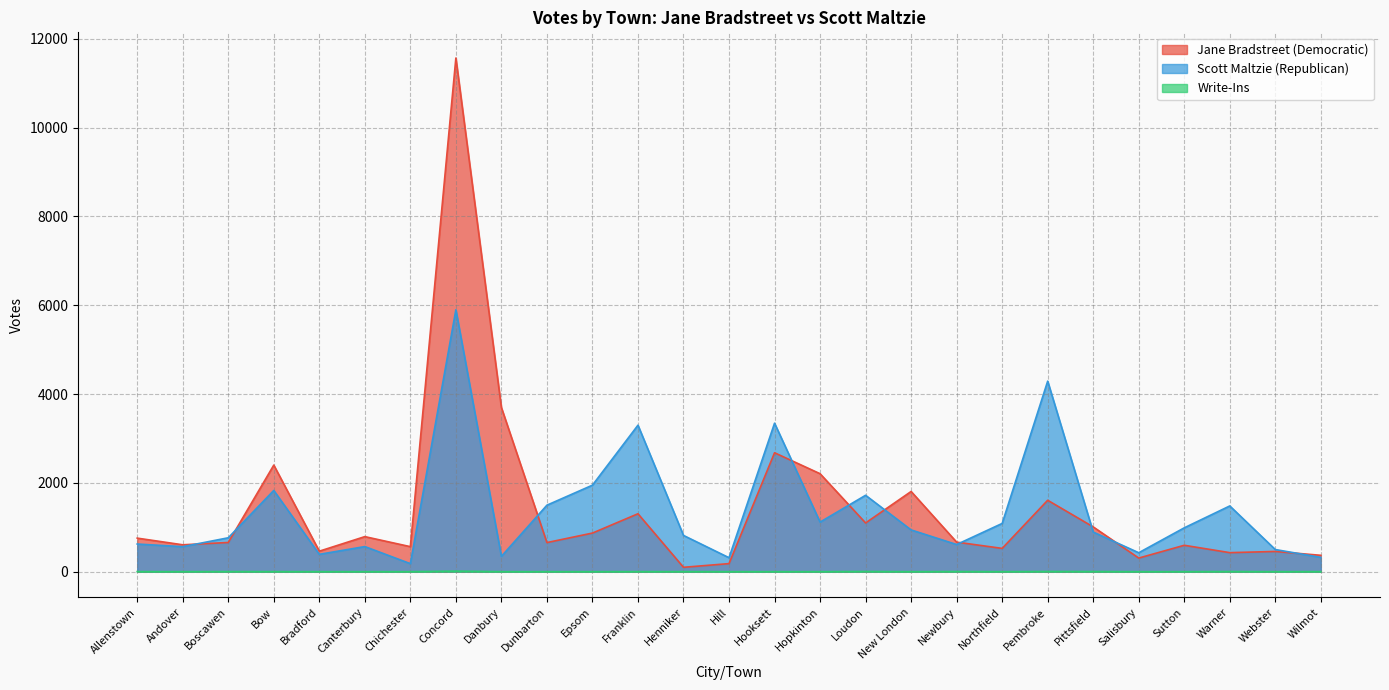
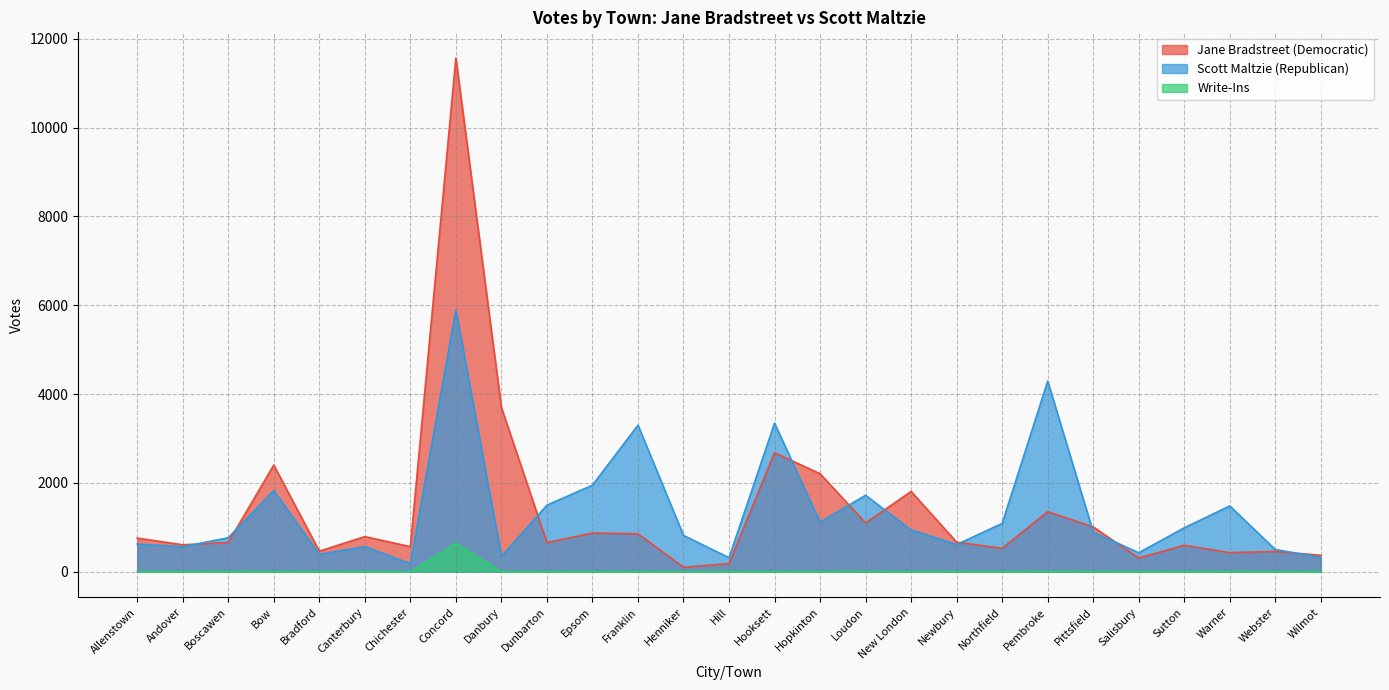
  {
    "Jane Bradstreet (Democratic)": {
      "Allenstown": 800,
      "Boscawen": 700,
      "Bow": 2400,
      "Bradford": 500,
      "Canterbury": 800,
      "Chichester": 600,
      "Concord": 11600,
      "Danbury": 3700,
      "Dunbarton": 700,
      "Epsom": 900,
-     "Franklin": 1300,
+     "Franklin": 900,
      "Henniker": 100,
      "Hill": 200,
      "Hooksett": 2700,
      "Hopkinton": 2200,
      "Loudon": 1100,
      "New London": 1800,
      "Northfield": 500,
-     "Pembroke": 1600,
+     "Pembroke": 1400,
      "Pittsfield": 1000,
      "Salisbury": 300,
      "Sutton": 600,
      "Warner": 400
    },
    "Scott Maltzie (Republican)": {
      "Allenstown": 600,
      "Boscawen": 800,
      "Bow": 1800,
      "Bradford": 400,
      "Canterbury": 600,
      "Chichester": 200,
      "Concord": 5900,
      "Danbury": 300,
      "Dunbarton": 1500,
      "Epsom": 1900,
      "Franklin": 3300,
      "Henniker": 800,
      "Hill": 300,
      "Hooksett": 3300,
      "Hopkinton": 1100,
      "Loudon": 1700,
      "New London": 900,
      "Northfield": 1100,
      "Pembroke": 4300,
      "Pittsfield": 900,
      "Salisbury": 400,
      "Sutton": 1000,
      "Warner": 1500
    },
    "Write-Ins": {
      "Allenstown": 0,
      "Andover": 0,
      "Boscawen": 0,
      "Bow": 0,
      "Bradford": 0,
      "Canterbury": 0,
      "Chichester": 0,
-     "Concord": 0,
+     "Concord": 600,
      "Danbury": 0,
      "Dunbarton": 0,
      "Epsom": 0,
      "Franklin": 0,
      "Henniker": 0,
      "Hill": 0,
      "Hooksett": 0,
      "Hopkinton": 0,
      "Loudon": 0,
      "New London": 0,
      "Newbury": 0,
      "Northfield": 0,
      "Pembroke": 0,
      "Pittsfield": 0,
      "Salisbury": 0,
      "Sutton": 0,
      "Warner": 0,
      "Webster": 0,
      "Wilmot": 0
    }
  }
